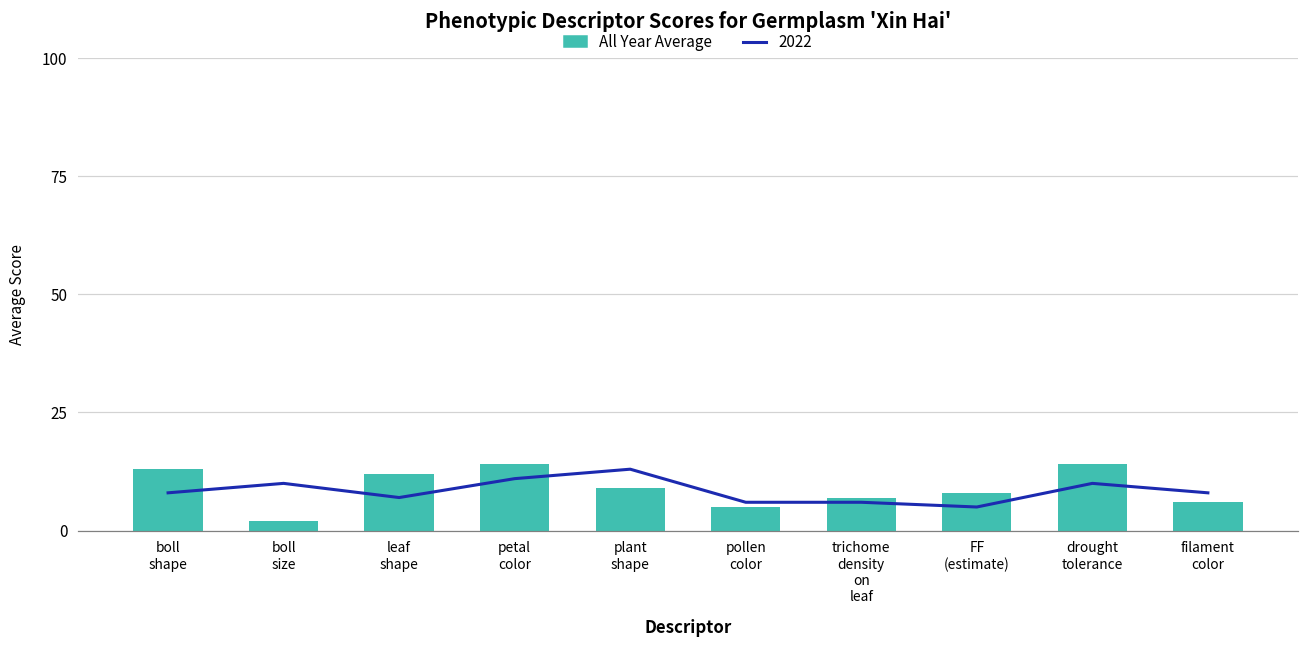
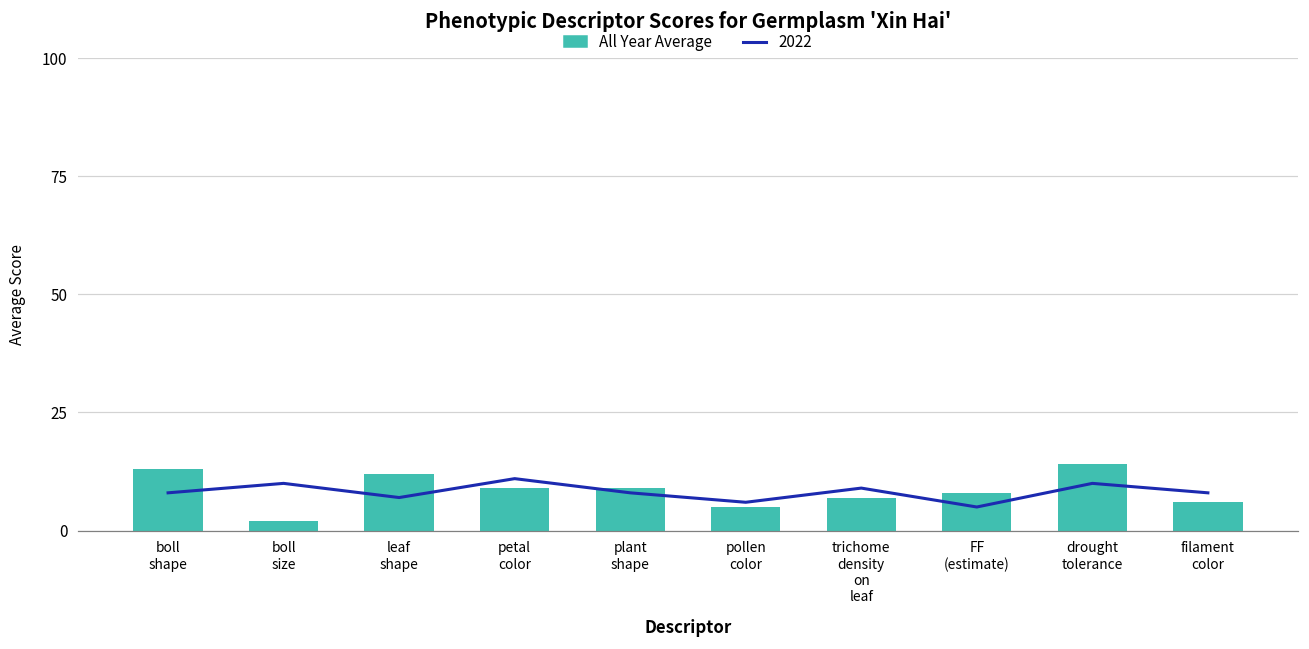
  {
    "2022": {
      "boll shape": 8,
      "boll size": 10,
      "leaf shape": 7,
      "petal color": 11,
-     "plant shape": 13,
+     "plant shape": 8,
      "pollen color": 6,
-     "trichome density on leaf": 6,
+     "trichome density on leaf": 9,
      "FF (estimate)": 5,
      "drought tolerance": 10,
      "filament color": 8
    },
    "All Year Average": {
      "boll shape": 13,
      "boll size": 2,
      "leaf shape": 12,
-     "petal color": 14,
+     "petal color": 9,
      "plant shape": 9,
      "pollen color": 5,
      "trichome density on leaf": 7,
      "FF (estimate)": 8,
      "drought tolerance": 14,
      "filament color": 6
    }
  }
